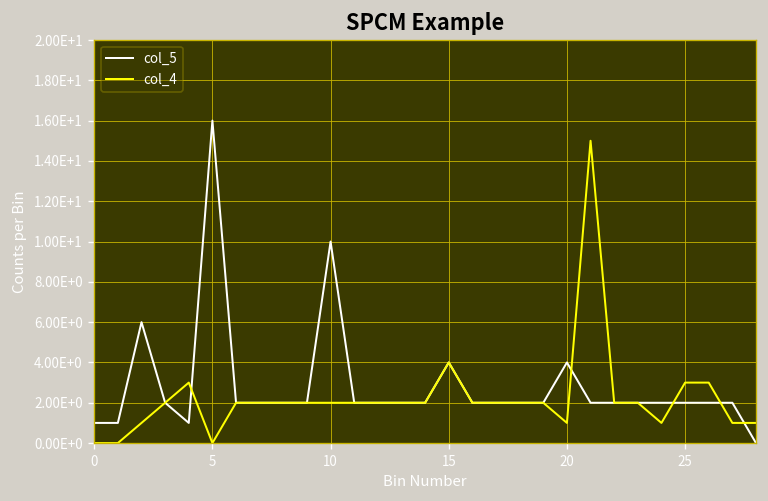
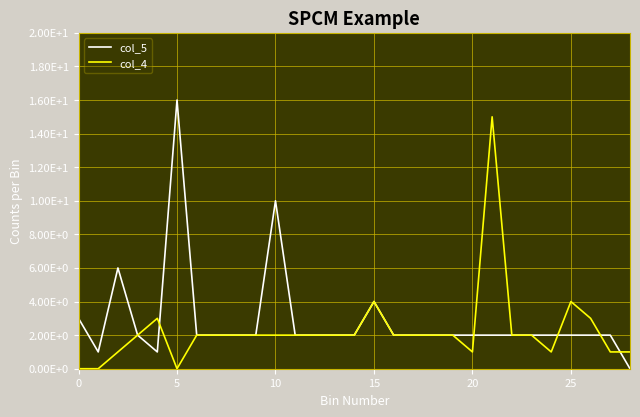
  {
    "col_5": {
-     "0": 1,
+     "0": 3,
      "5": 16,
      "10": 10,
-     "20": 4,
+     "20": 2,
      "25": 2
    },
    "col_4": {
      "0": 0,
      "5": 0,
      "10": 2,
      "20": 1,
-     "25": 3
+     "25": 4
    }
  }
